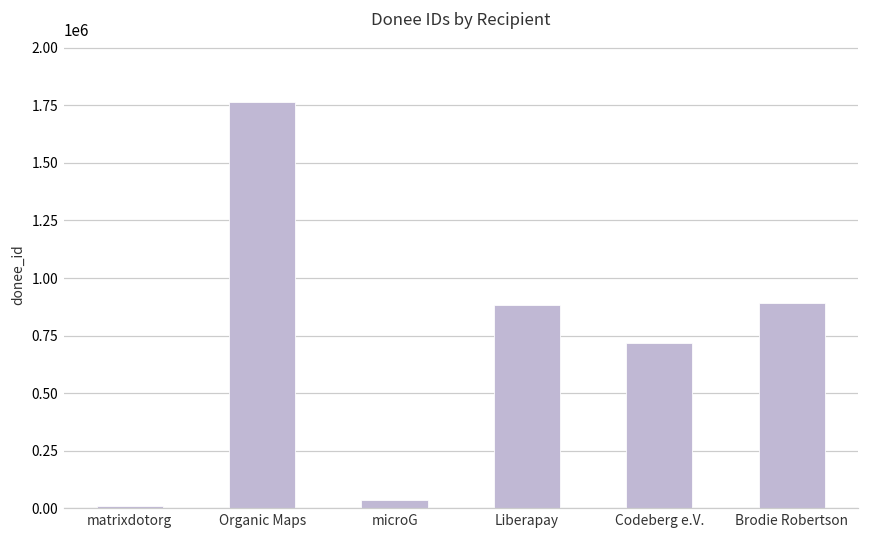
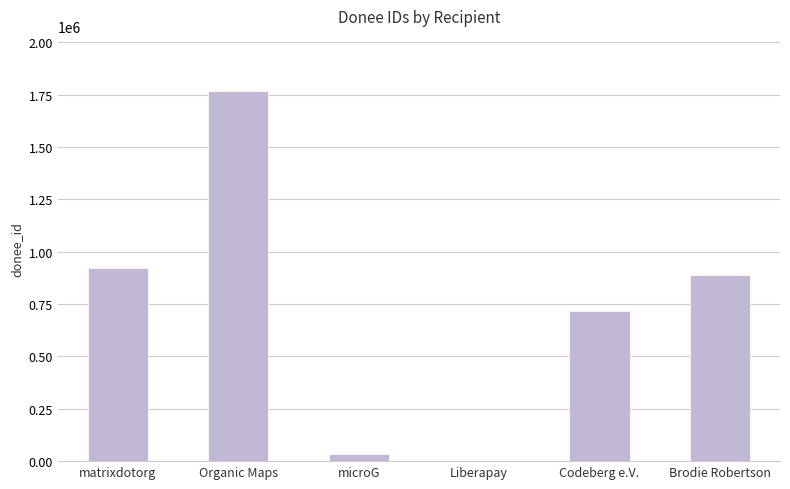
  {
-   "matrixdotorg": 10000,
+   "matrixdotorg": 920000,
    "Organic Maps": 1770000,
    "microG": 30000,
-   "Liberapay": 880000,
+   "Liberapay": 0,
    "Codeberg e.V.": 720000,
    "Brodie Robertson": 890000
  }
